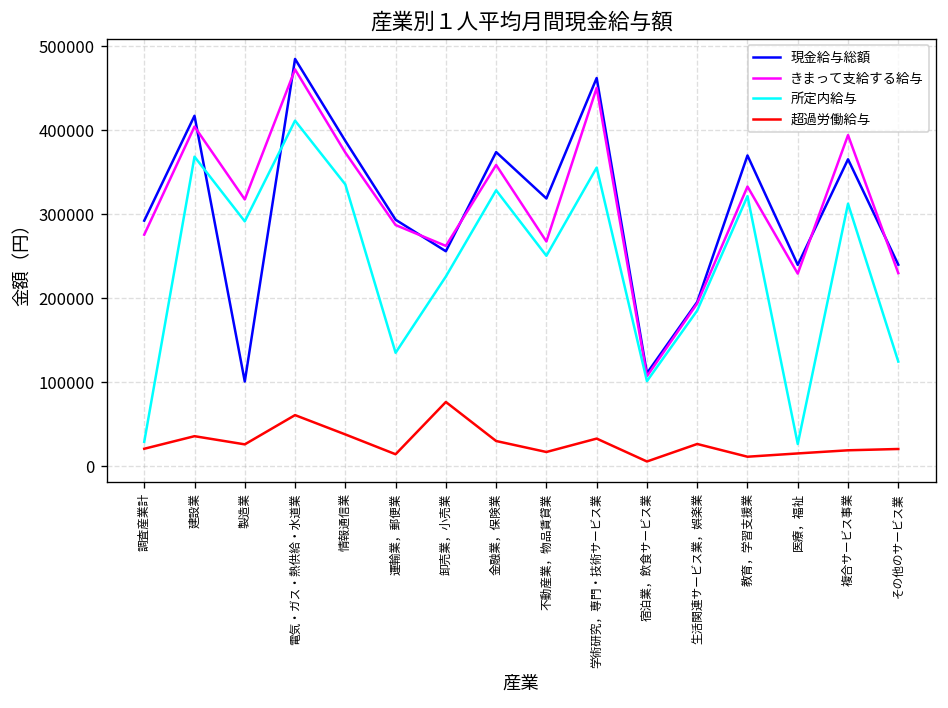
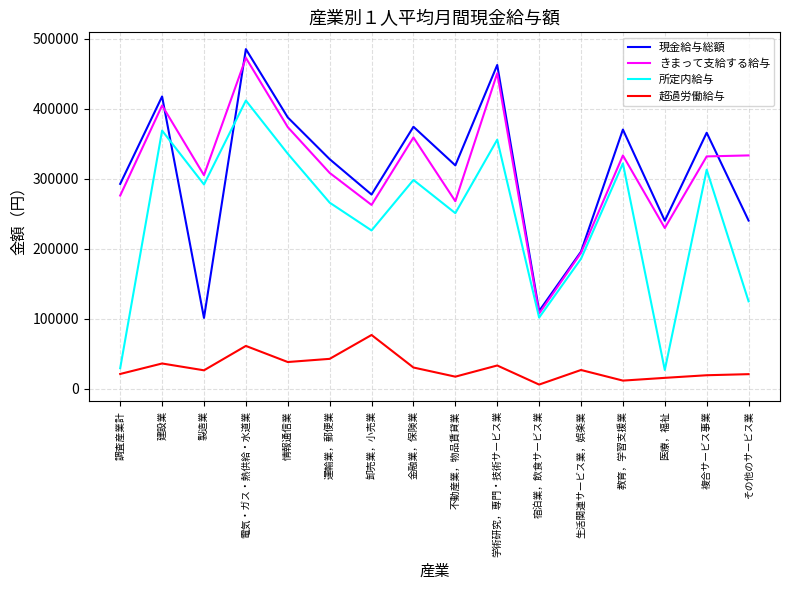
  {
    "現金給与総額": {
      "調査産業計": 290000,
      "建設業": 420000,
      "製造業": 100000,
      "電気・ガス・熱供給・水道業": 490000,
      "情報通信業": 390000,
-     "運輸業，郵便業": 290000,
-     "卸売業，小売業": 260000,
+     "運輸業，郵便業": 330000,
+     "卸売業，小売業": 280000,
      "金融業，保険業": 370000,
      "不動産業，物品賃貸業": 320000,
      "学術研究，専門・技術サービス業": 460000,
      "宿泊業，飲食サービス業": 110000,
      "教育，学習支援業": 370000,
      "医療，福祉": 240000,
      "複合サービス事業": 370000,
      "その他のサービス業": 240000
    },
    "きまって支給する給与": {
      "調査産業計": 280000,
      "建設業": 400000,
-     "製造業": 320000,
+     "製造業": 300000,
      "電気・ガス・熱供給・水道業": 470000,
      "情報通信業": 370000,
-     "運輸業，郵便業": 290000,
+     "運輸業，郵便業": 310000,
      "卸売業，小売業": 260000,
      "金融業，保険業": 360000,
      "不動産業，物品賃貸業": 270000,
      "学術研究，専門・技術サービス業": 450000,
      "宿泊業，飲食サービス業": 110000,
      "教育，学習支援業": 330000,
      "医療，福祉": 230000,
-     "複合サービス事業": 390000,
-     "その他のサービス業": 230000
+     "複合サービス事業": 330000,
+     "その他のサービス業": 330000
    },
    "所定内給与": {
      "調査産業計": 30000,
      "建設業": 370000,
      "製造業": 290000,
      "電気・ガス・熱供給・水道業": 410000,
      "情報通信業": 340000,
-     "運輸業，郵便業": 140000,
+     "運輸業，郵便業": 270000,
      "卸売業，小売業": 230000,
-     "金融業，保険業": 330000,
+     "金融業，保険業": 300000,
      "不動産業，物品賃貸業": 250000,
      "学術研究，専門・技術サービス業": 360000,
      "宿泊業，飲食サービス業": 100000,
      "生活関連サービス業，娯楽業": 190000,
      "教育，学習支援業": 320000,
      "医療，福祉": 30000,
      "複合サービス事業": 310000,
      "その他のサービス業": 120000
    },
    "超過労働給与": {
      "調査産業計": 20000,
      "建設業": 40000,
      "製造業": 30000,
      "電気・ガス・熱供給・水道業": 60000,
      "情報通信業": 40000,
-     "運輸業，郵便業": 10000,
+     "運輸業，郵便業": 40000,
      "卸売業，小売業": 80000,
      "金融業，保険業": 30000,
      "不動産業，物品賃貸業": 20000,
      "学術研究，専門・技術サービス業": 30000,
      "宿泊業，飲食サービス業": 10000,
      "生活関連サービス業，娯楽業": 30000,
      "教育，学習支援業": 10000,
      "医療，福祉": 20000,
      "複合サービス事業": 20000,
      "その他のサービス業": 20000
    }
  }
